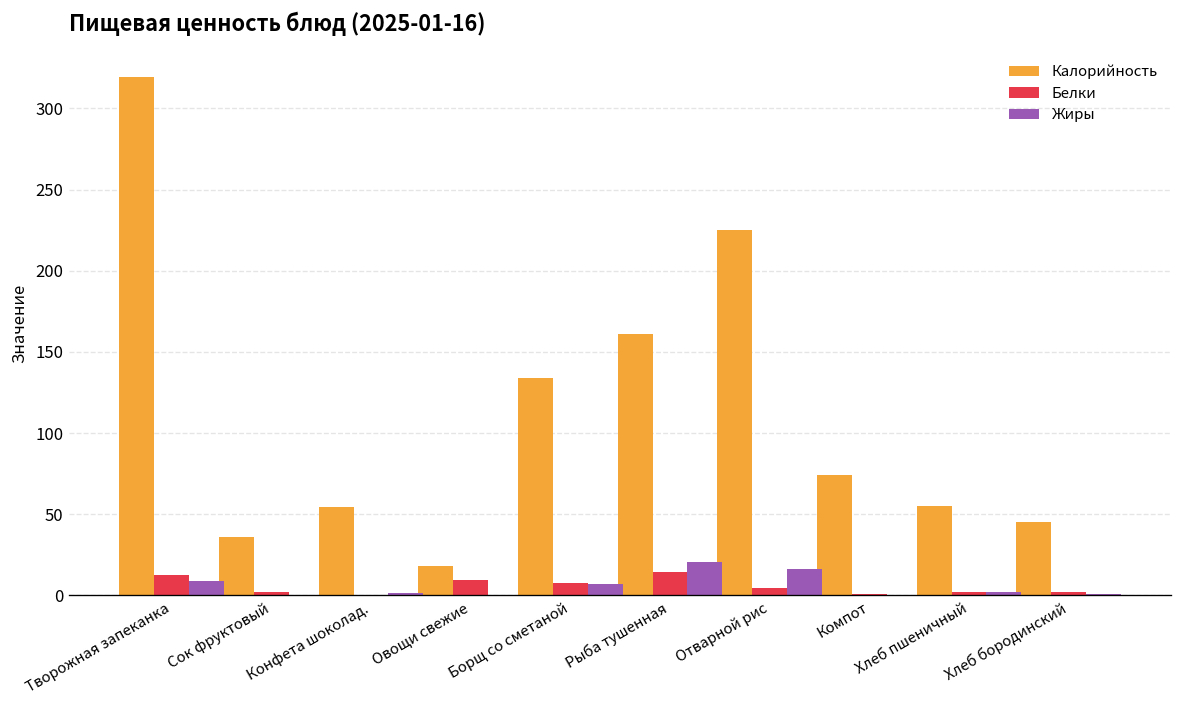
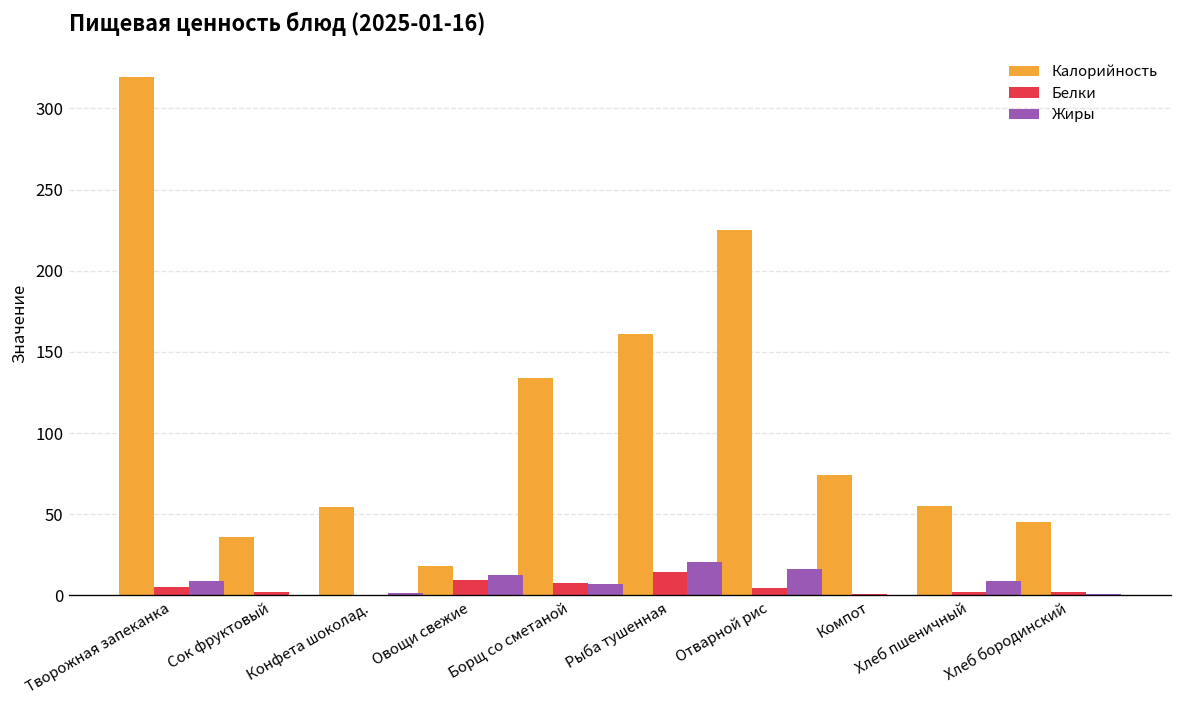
  {
    "Калорийность": {
      "Творожная запеканка": 319,
      "Сок фруктовый": 36,
      "Конфета шоколад.": 55,
      "Овощи свежие": 18,
      "Борщ со сметаной": 134,
      "Рыба тушенная": 161,
      "Отварной рис": 225,
      "Компот": 74,
      "Хлеб пшеничный": 55,
      "Хлеб бородинский": 45
    },
    "Белки": {
-     "Творожная запеканка": 13,
+     "Творожная запеканка": 5,
      "Сок фруктовый": 2,
      "Овощи свежие": 10,
      "Борщ со сметаной": 8,
      "Рыба тушенная": 15,
      "Отварной рис": 4,
      "Хлеб пшеничный": 2,
      "Хлеб бородинский": 2
    },
    "Жиры": {
      "Творожная запеканка": 9,
-     "Овощи свежие": 0,
+     "Овощи свежие": 13,
      "Борщ со сметаной": 7,
      "Рыба тушенная": 20,
      "Отварной рис": 16,
      "Компот": 0,
-     "Хлеб пшеничный": 2
+     "Хлеб пшеничный": 9
    }
  }
